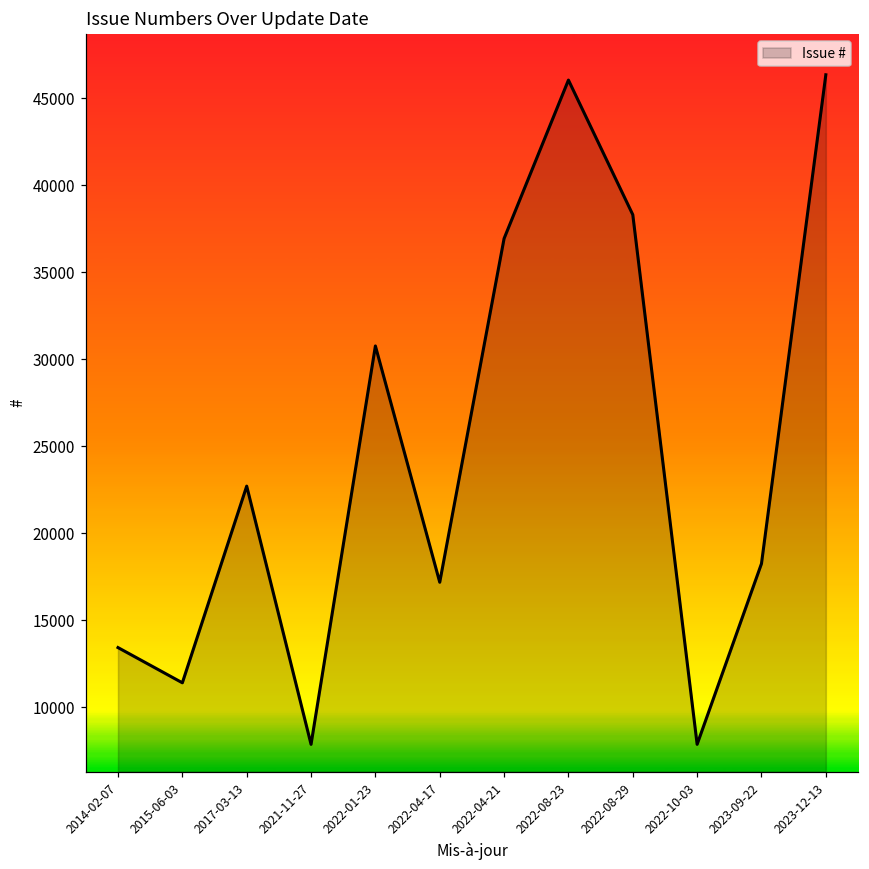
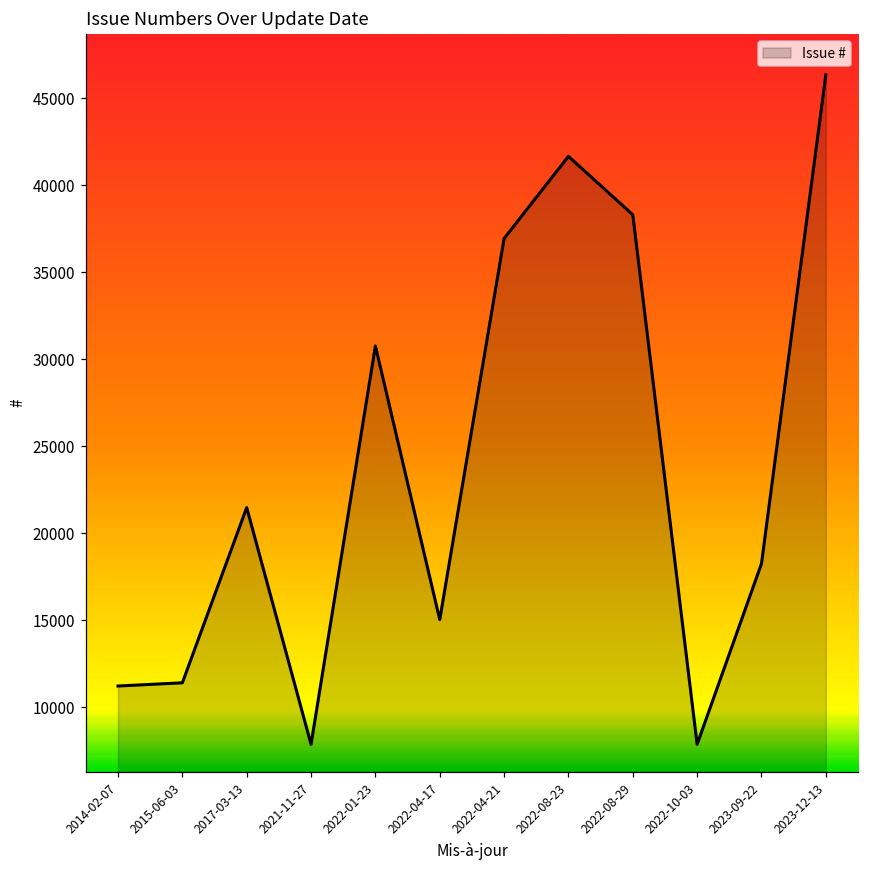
  {
-   "2014-02-07": 13400,
+   "2014-02-07": 11200,
    "2015-06-03": 11400,
-   "2017-03-13": 22700,
+   "2017-03-13": 21500,
    "2021-11-27": 7900,
    "2022-01-23": 30800,
-   "2022-04-17": 17200,
+   "2022-04-17": 15000,
    "2022-04-21": 36900,
-   "2022-08-23": 46000,
+   "2022-08-23": 41700,
    "2022-08-29": 38300,
    "2022-10-03": 7900,
    "2023-09-22": 18200,
    "2023-12-13": 46300
  }
